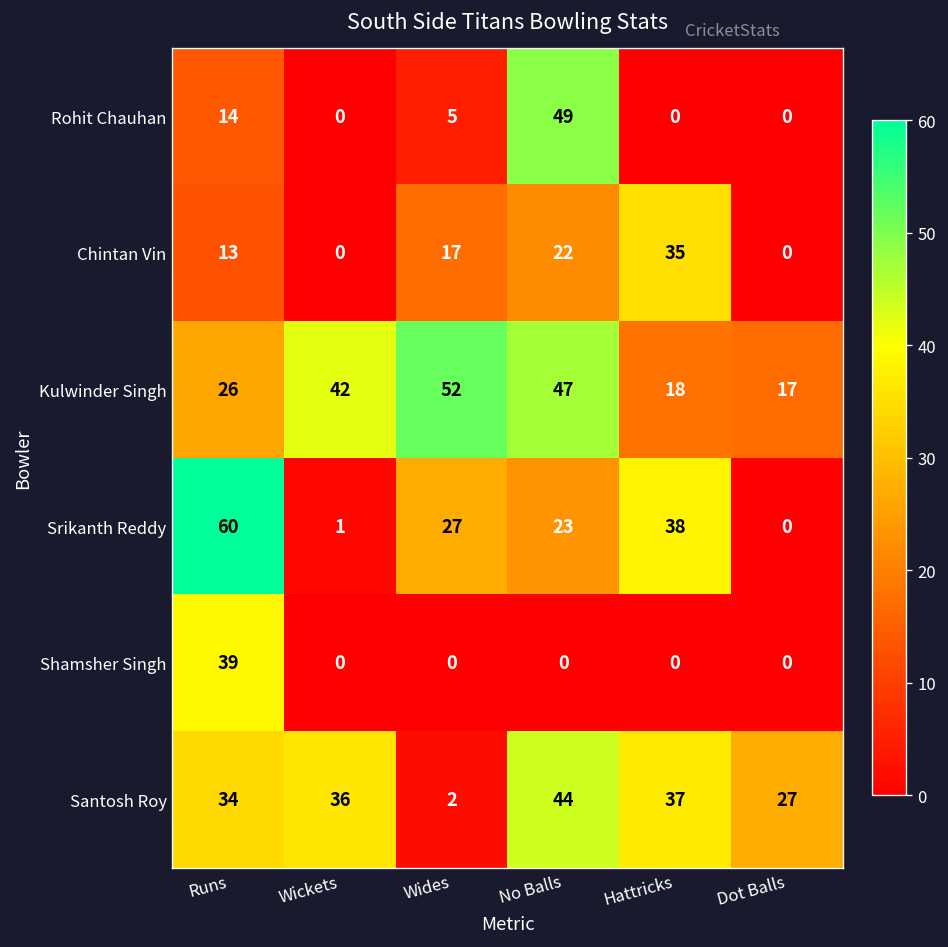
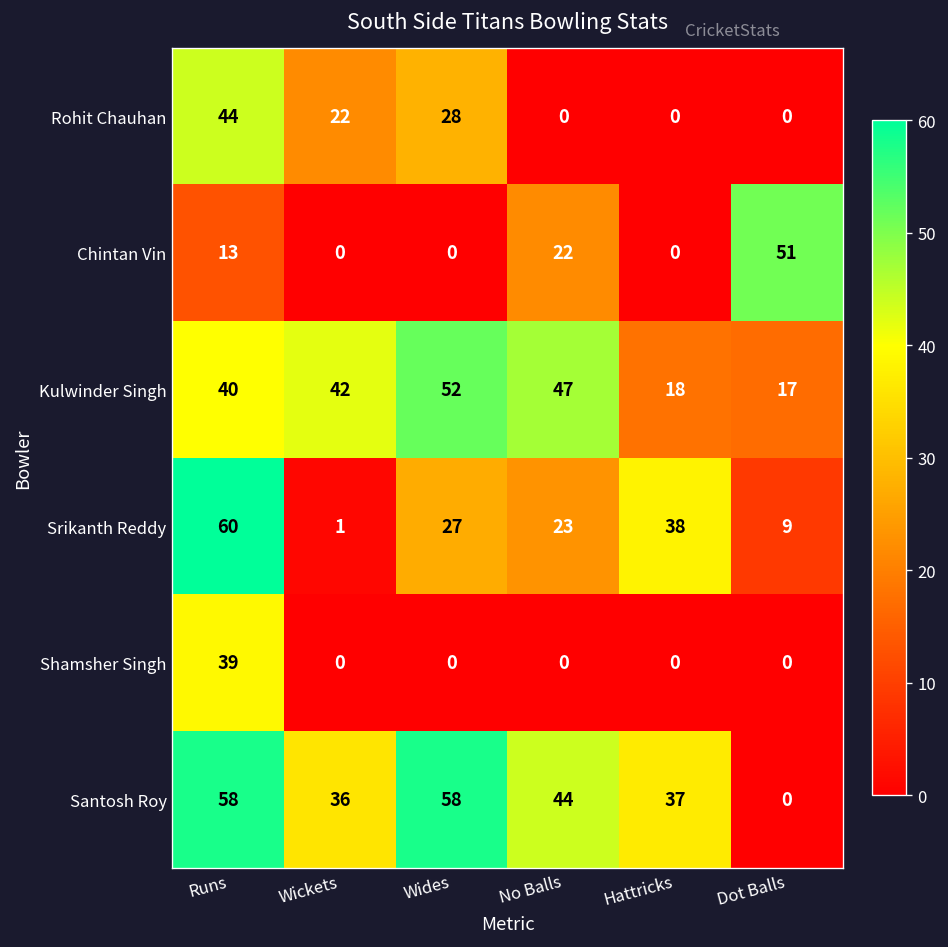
  {
    "Rohit Chauhan": {
-     "Runs": 14,
-     "Wickets": 0,
-     "Wides": 5,
-     "No Balls": 49,
+     "Runs": 44,
+     "Wickets": 22,
+     "Wides": 28,
+     "No Balls": 0,
      "Hattricks": 0,
      "Dot Balls": 0
    },
    "Chintan Vin": {
      "Runs": 13,
      "Wickets": 0,
-     "Wides": 17,
+     "Wides": 0,
      "No Balls": 22,
-     "Hattricks": 35,
-     "Dot Balls": 0
+     "Hattricks": 0,
+     "Dot Balls": 51
    },
    "Kulwinder Singh": {
-     "Runs": 26,
+     "Runs": 40,
      "Wickets": 42,
      "Wides": 52,
      "No Balls": 47,
      "Hattricks": 18,
      "Dot Balls": 17
    },
    "Srikanth Reddy": {
      "Runs": 60,
      "Wickets": 1,
      "Wides": 27,
      "No Balls": 23,
      "Hattricks": 38,
-     "Dot Balls": 0
+     "Dot Balls": 9
    },
    "Shamsher Singh": {
      "Runs": 39,
      "Wickets": 0,
      "Wides": 0,
      "No Balls": 0,
      "Hattricks": 0,
      "Dot Balls": 0
    },
    "Santosh Roy": {
-     "Runs": 34,
+     "Runs": 58,
      "Wickets": 36,
-     "Wides": 2,
+     "Wides": 58,
      "No Balls": 44,
      "Hattricks": 37,
-     "Dot Balls": 27
+     "Dot Balls": 0
    }
  }
